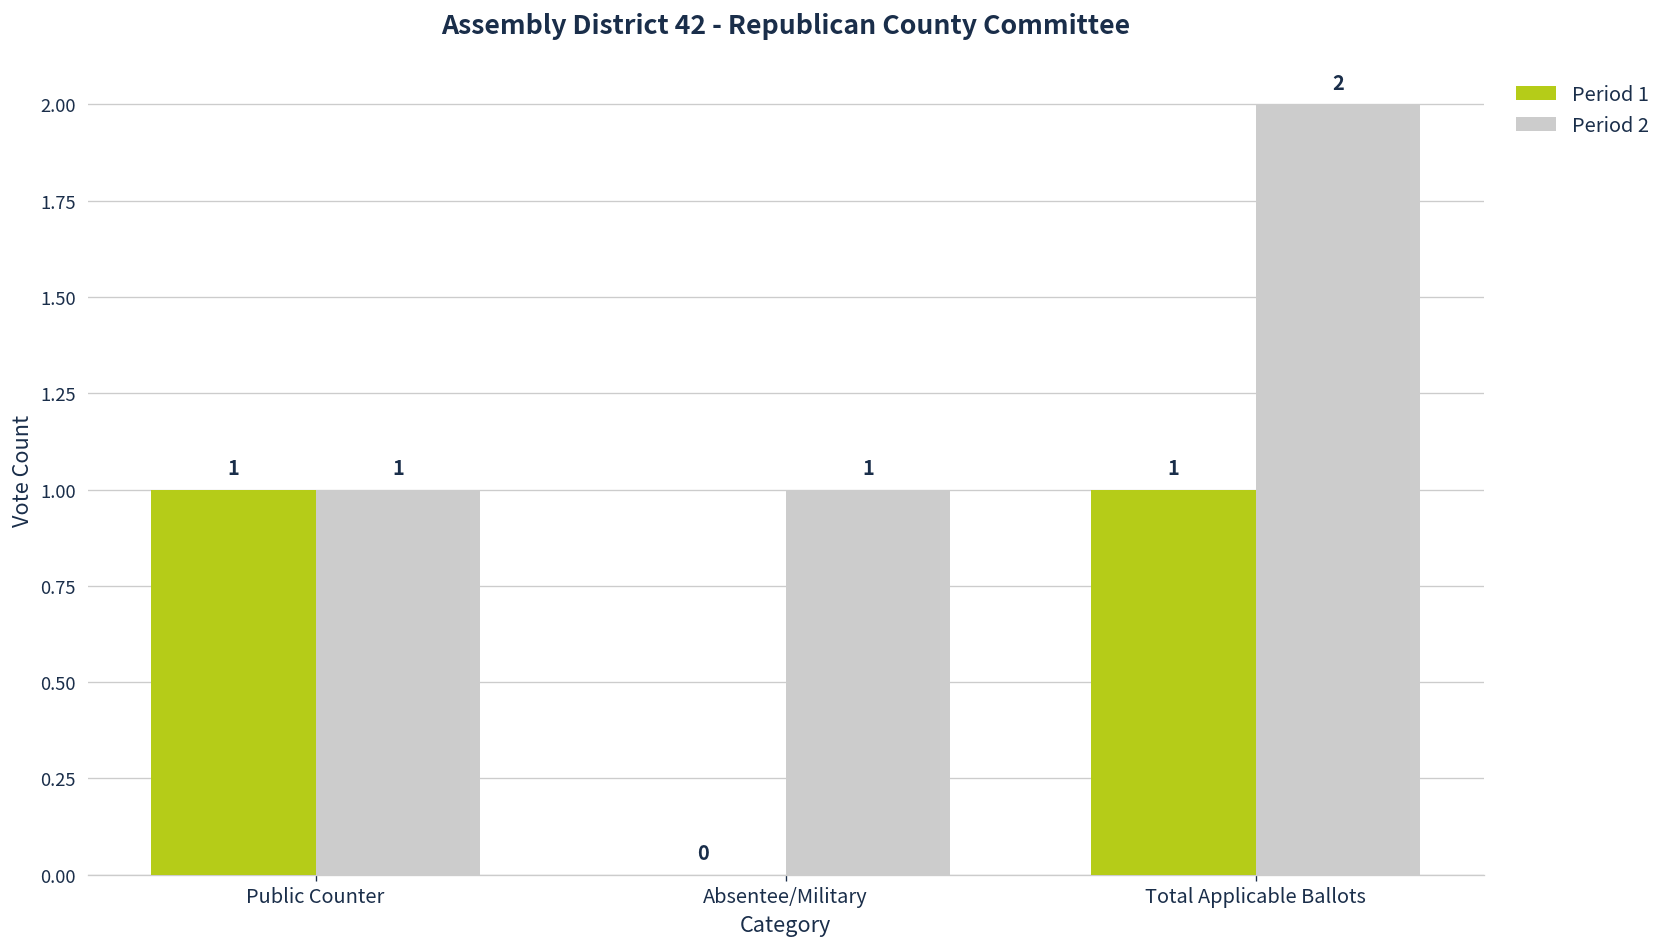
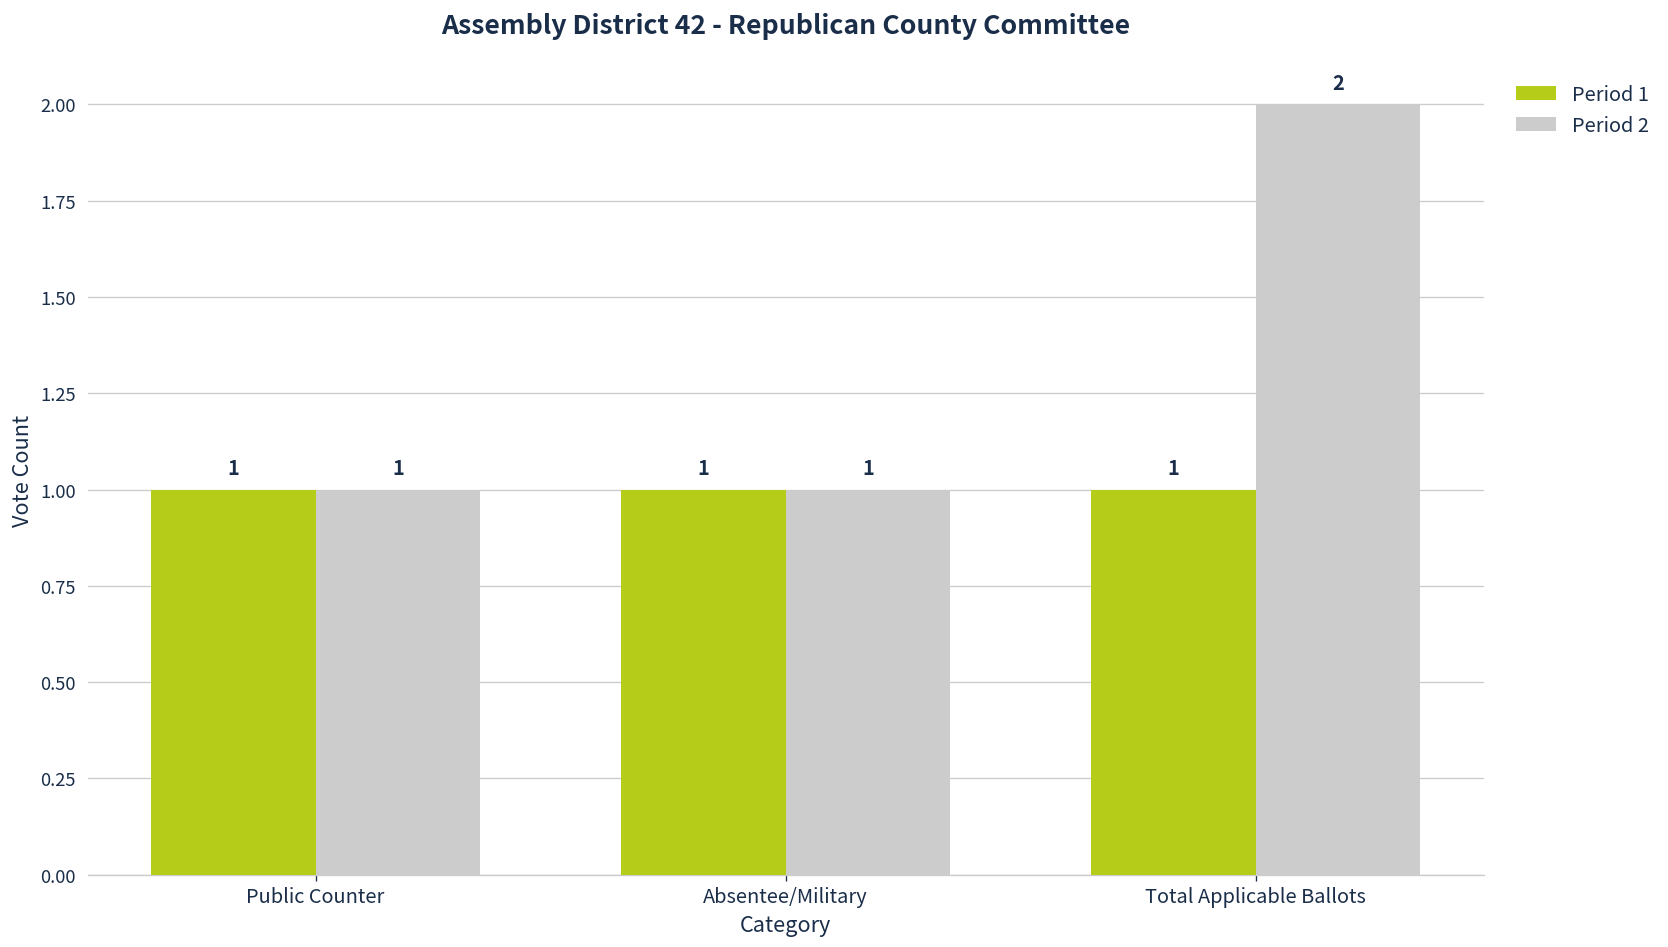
  {
    "Period 1": {
      "Public Counter": 1,
-     "Absentee/Military": 0,
+     "Absentee/Military": 1,
      "Total Applicable Ballots": 1
    },
    "Period 2": {
      "Public Counter": 1,
      "Absentee/Military": 1,
      "Total Applicable Ballots": 2
    }
  }
